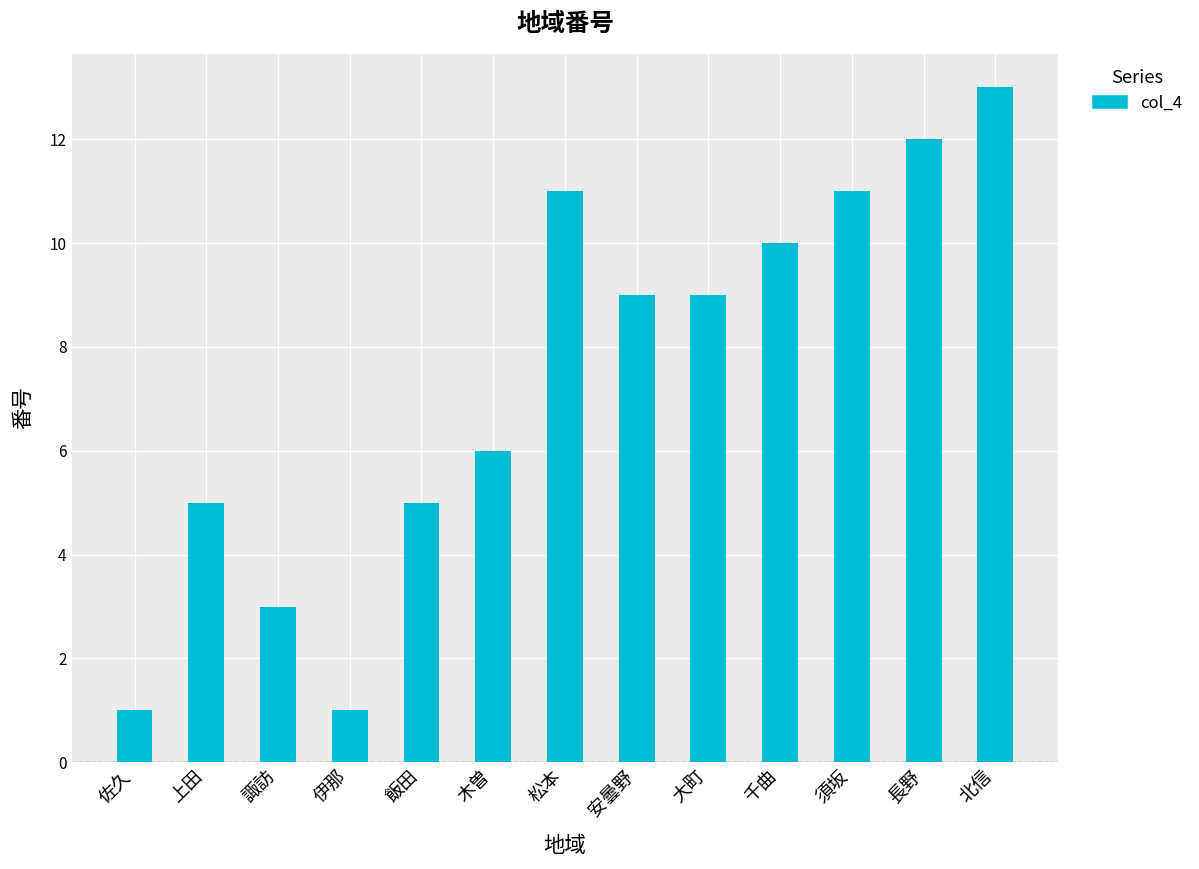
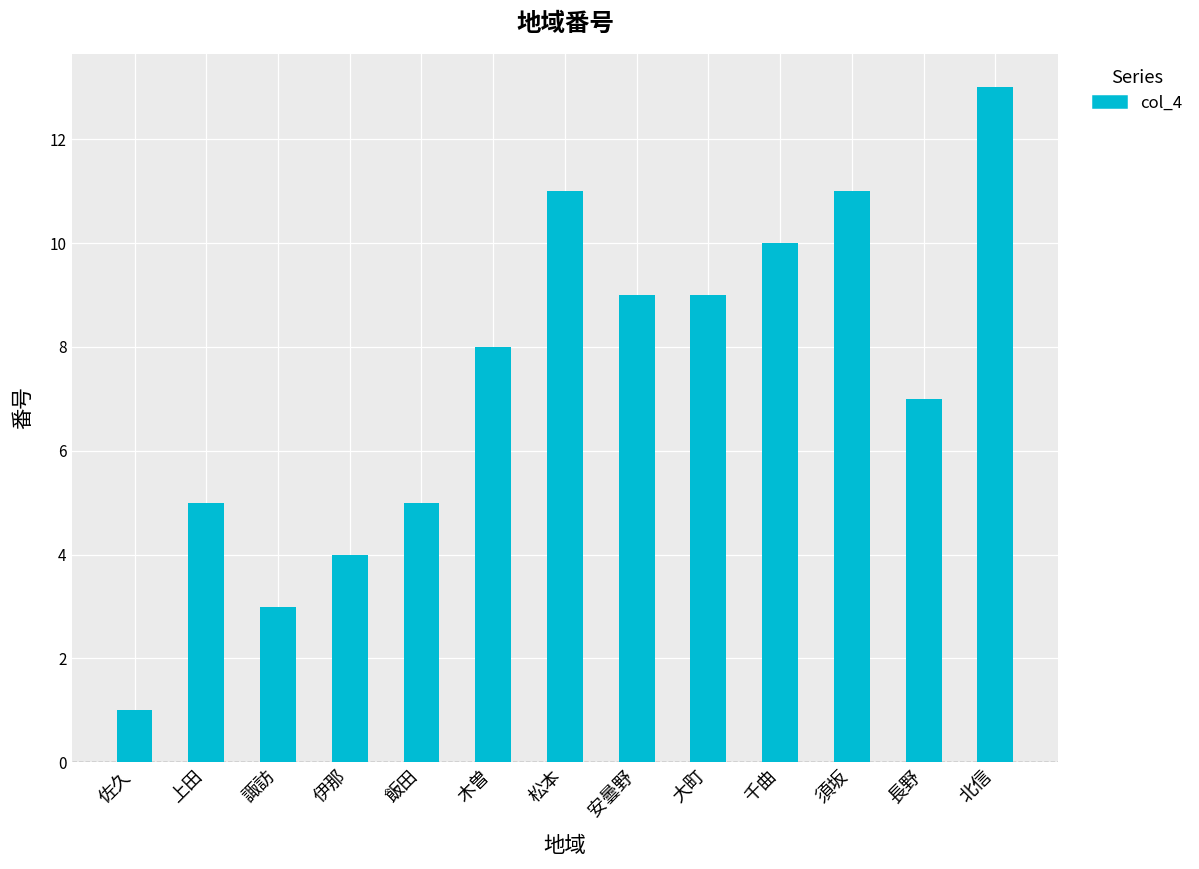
  {
    "佐久": 1,
    "上田": 5,
    "諏訪": 3,
-   "伊那": 1,
+   "伊那": 4,
    "飯田": 5,
-   "木曽": 6,
+   "木曽": 8,
    "松本": 11,
    "安曇野": 9,
    "大町": 9,
    "千曲": 10,
    "須坂": 11,
-   "長野": 12,
+   "長野": 7,
    "北信": 13
  }
